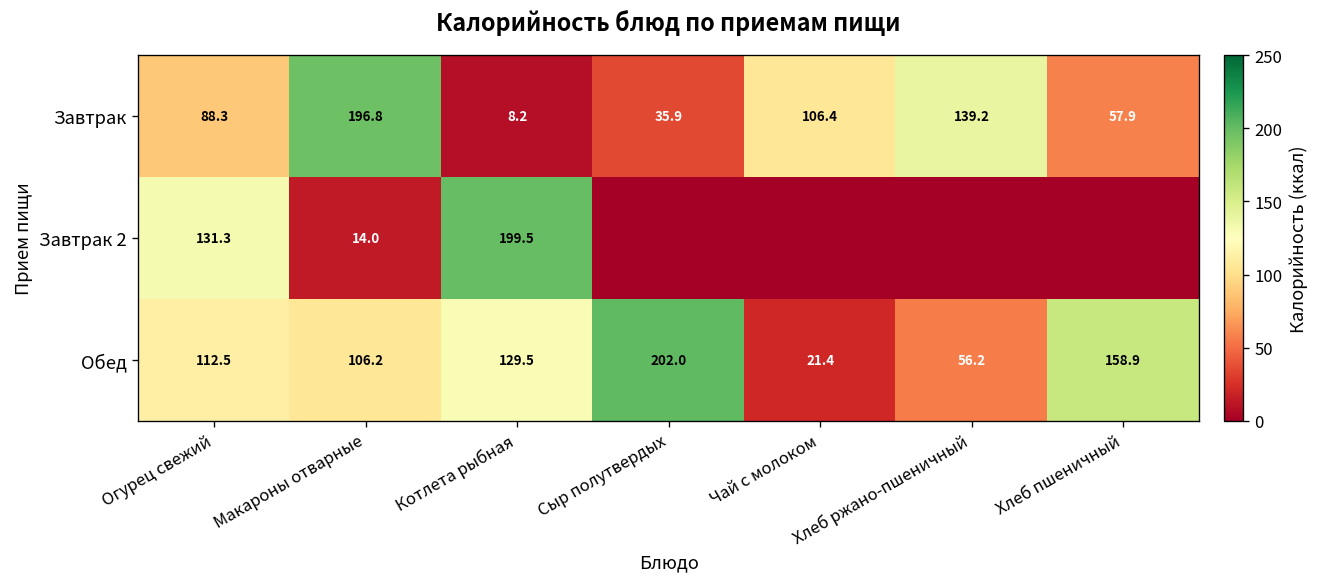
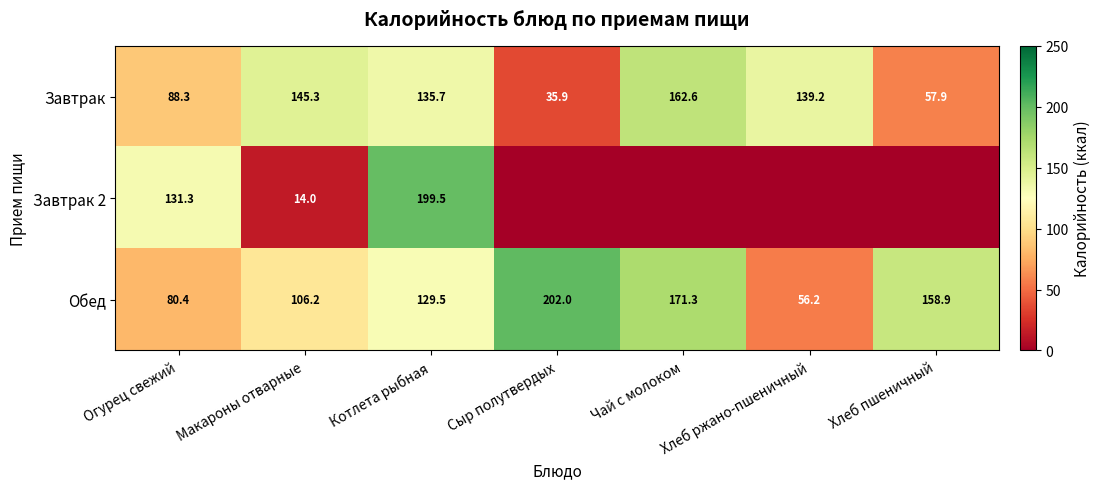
  {
    "Завтрак": {
      "Огурец свежий": 88.3,
-     "Макароны отварные": 196.8,
-     "Котлета рыбная": 8.2,
+     "Макароны отварные": 145.3,
+     "Котлета рыбная": 135.7,
      "Сыр полутвердых": 35.9,
-     "Чай с молоком": 106.4,
+     "Чай с молоком": 162.6,
      "Хлеб ржано-пшеничный": 139.2,
      "Хлеб пшеничный": 57.9
    },
    "Завтрак 2": {
      "Огурец свежий": 131.3,
      "Макароны отварные": 14.0,
      "Котлета рыбная": 199.5
    },
    "Обед": {
-     "Огурец свежий": 112.5,
+     "Огурец свежий": 80.4,
      "Макароны отварные": 106.2,
      "Котлета рыбная": 129.5,
      "Сыр полутвердых": 202.0,
-     "Чай с молоком": 21.4,
+     "Чай с молоком": 171.3,
      "Хлеб ржано-пшеничный": 56.2,
      "Хлеб пшеничный": 158.9
    }
  }
